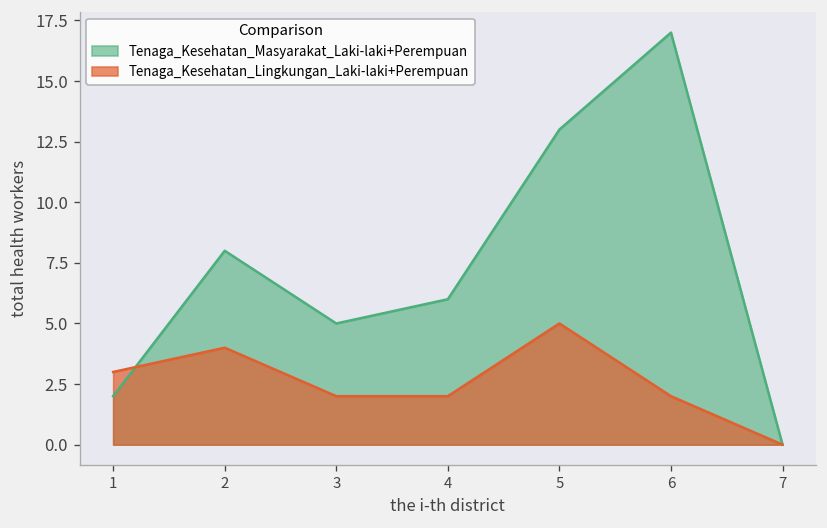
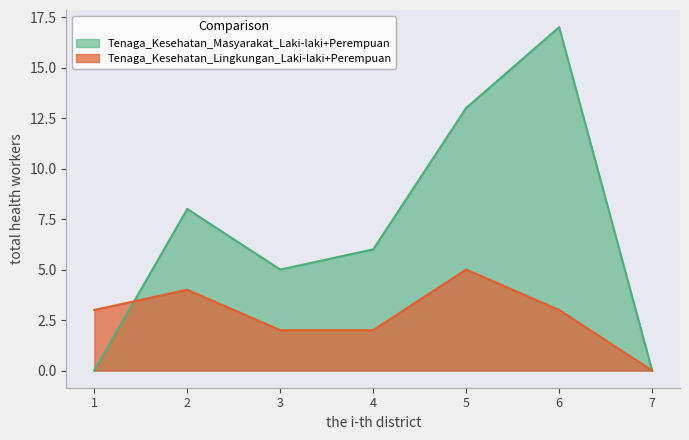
  {
    "Tenaga_Kesehatan_Masyarakat_Laki-laki+Perempuan": {
-     "1": 2,
+     "1": 0,
      "2": 8,
      "3": 5,
      "4": 6,
      "5": 13,
      "6": 17
    },
    "Tenaga_Kesehatan_Lingkungan_Laki-laki+Perempuan": {
      "1": 3,
      "2": 4,
      "3": 2,
      "4": 2,
      "5": 5,
-     "6": 2
+     "6": 3
    }
  }
